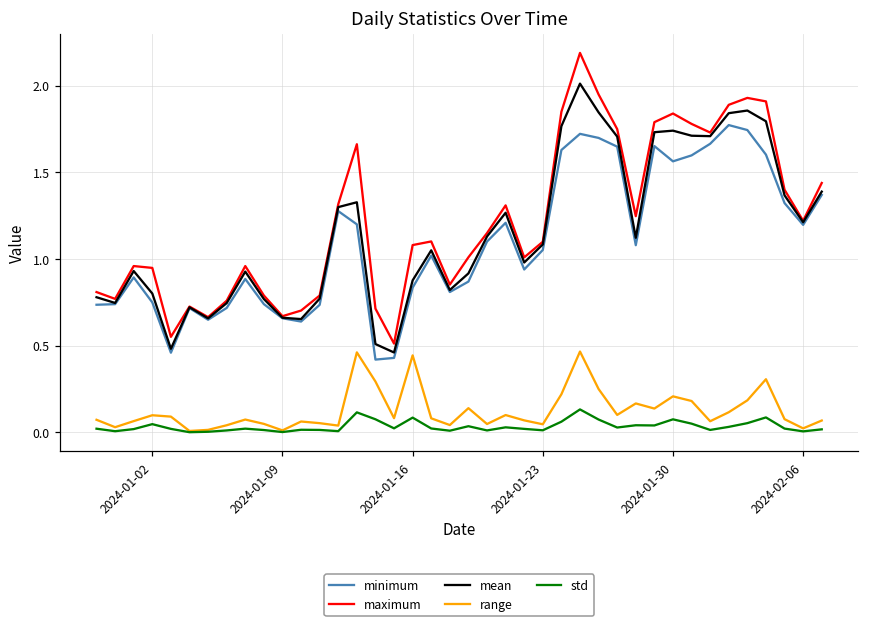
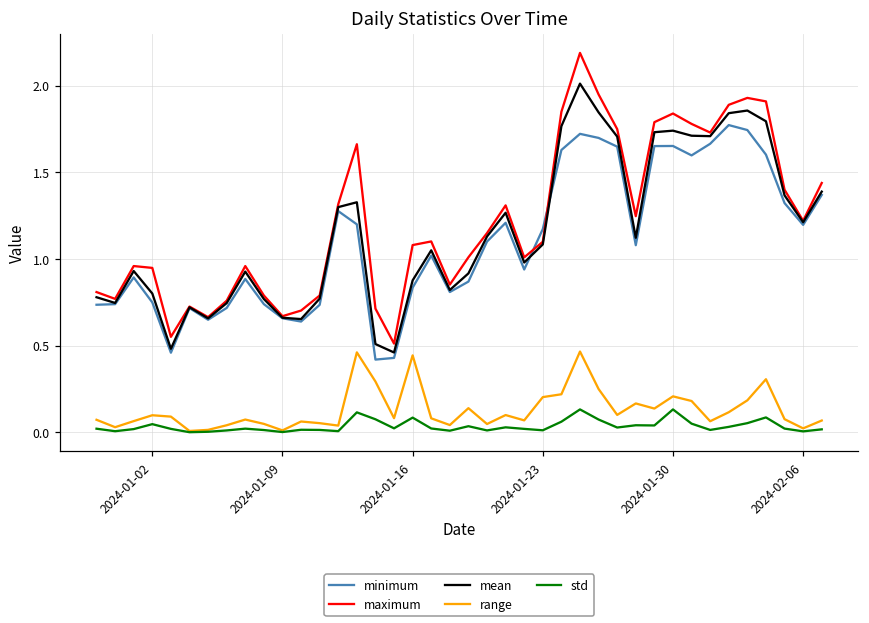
  {
    "minimum": {
      "2024-01-02": 0.75,
      "2024-01-16": 0.84,
-     "2024-01-23": 1.05,
-     "2024-01-30": 1.56
+     "2024-01-23": 1.17,
+     "2024-01-30": 1.65
    },
    "maximum": {
      "2024-01-02": 0.95,
      "2024-01-16": 1.08,
      "2024-01-30": 1.84
    },
    "mean": {
      "2024-01-02": 0.80,
      "2024-01-16": 0.88,
      "2024-01-30": 1.74
    },
    "range": {
      "2024-01-02": 0.10,
      "2024-01-16": 0.44,
-     "2024-01-23": 0.05,
+     "2024-01-23": 0.20,
      "2024-01-30": 0.21,
      "2024-02-06": 0.02
    },
    "std": {
      "2024-01-02": 0.05,
      "2024-01-16": 0.09,
      "2024-01-23": 0.01,
-     "2024-01-30": 0.08,
+     "2024-01-30": 0.13,
      "2024-02-06": 0.01
    }
  }
